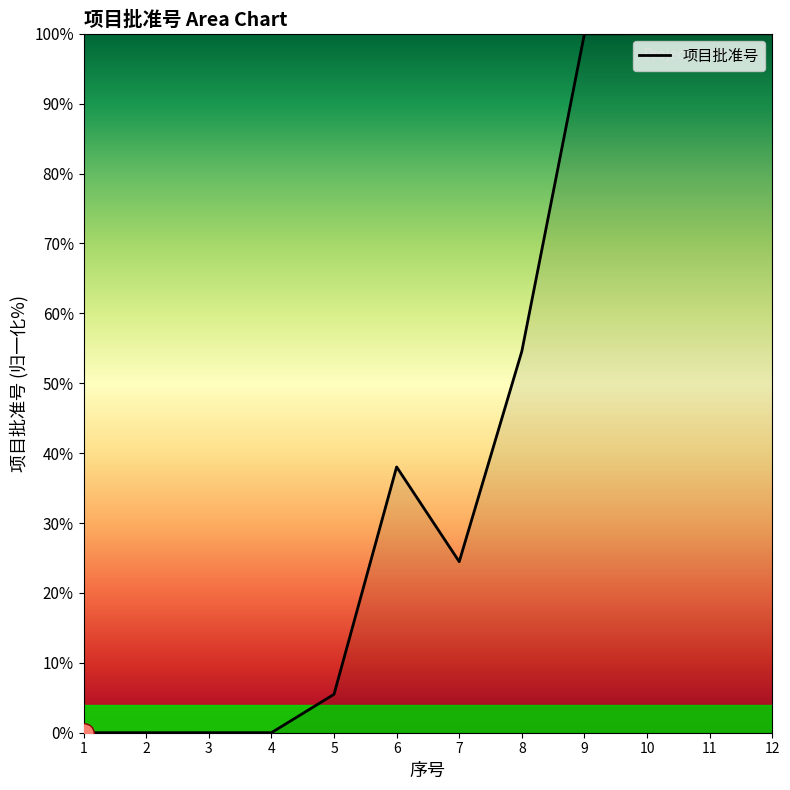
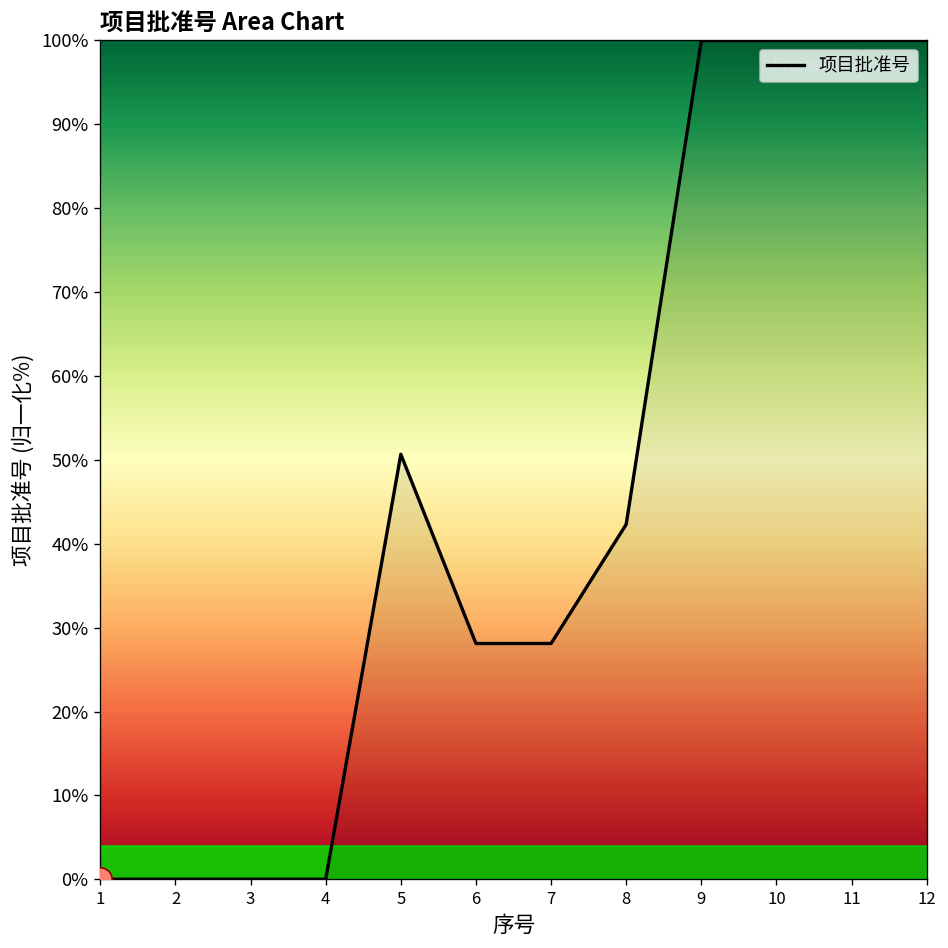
  {
    "项目批准号": {
-     "5": "5%",
-     "6": "38%",
-     "7": "24%",
-     "8": "55%",
+     "5": "51%",
+     "6": "28%",
+     "7": "28%",
+     "8": "42%",
      "9": "100%",
      "10": "100%",
      "11": "100%",
      "12": "100%"
    }
  }
